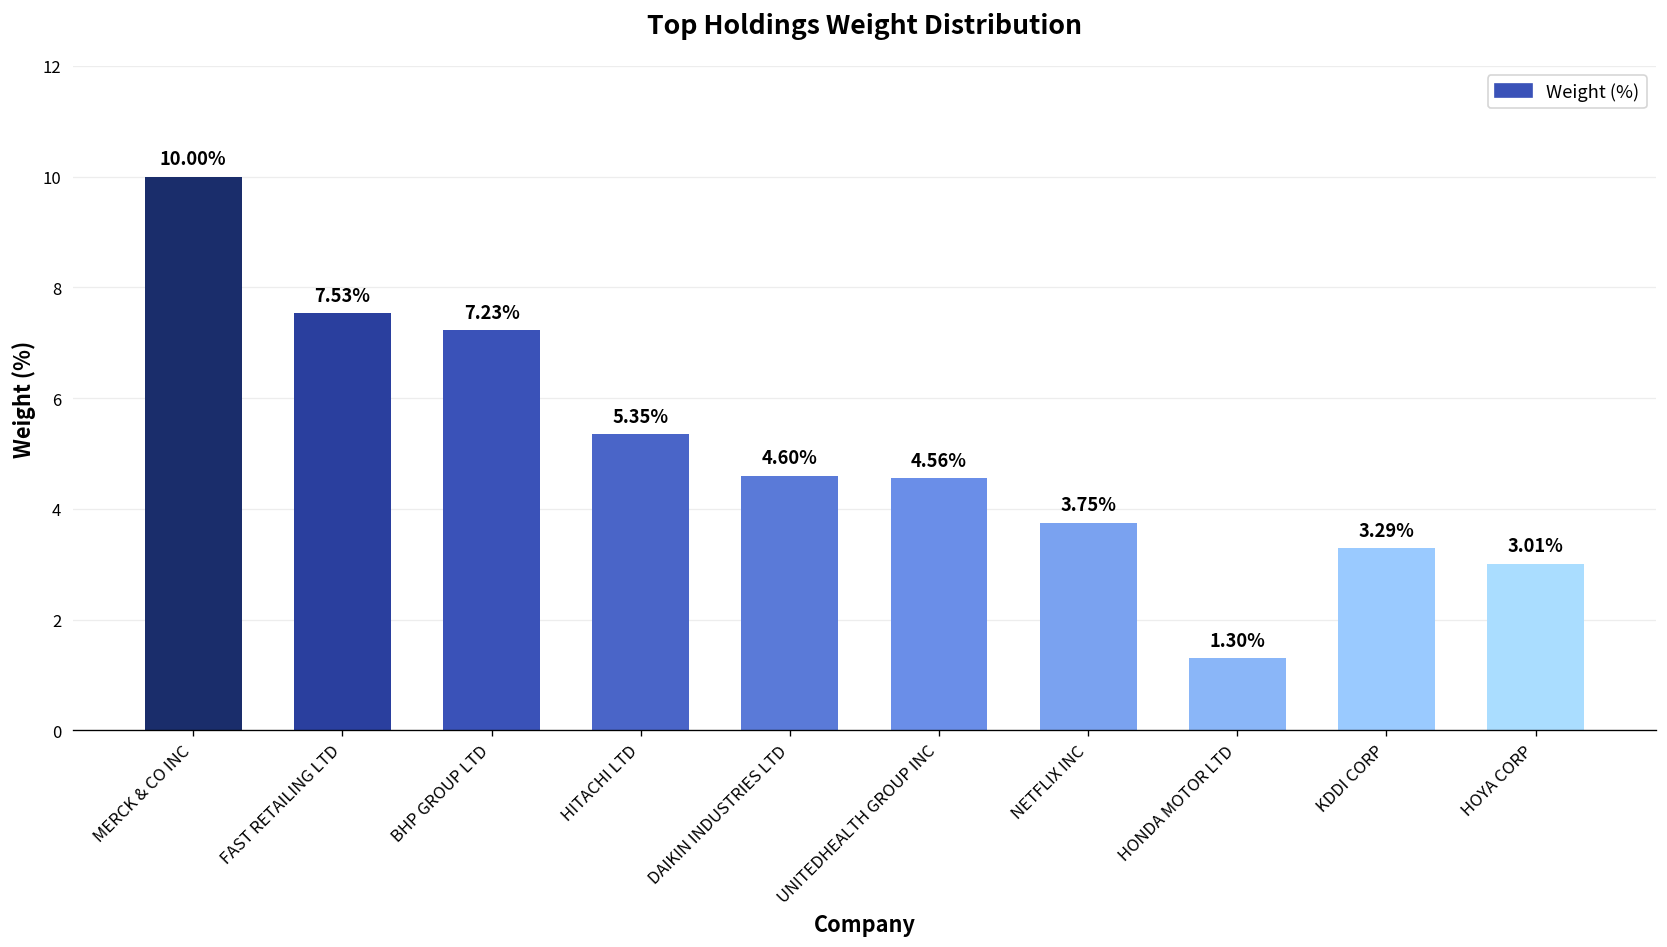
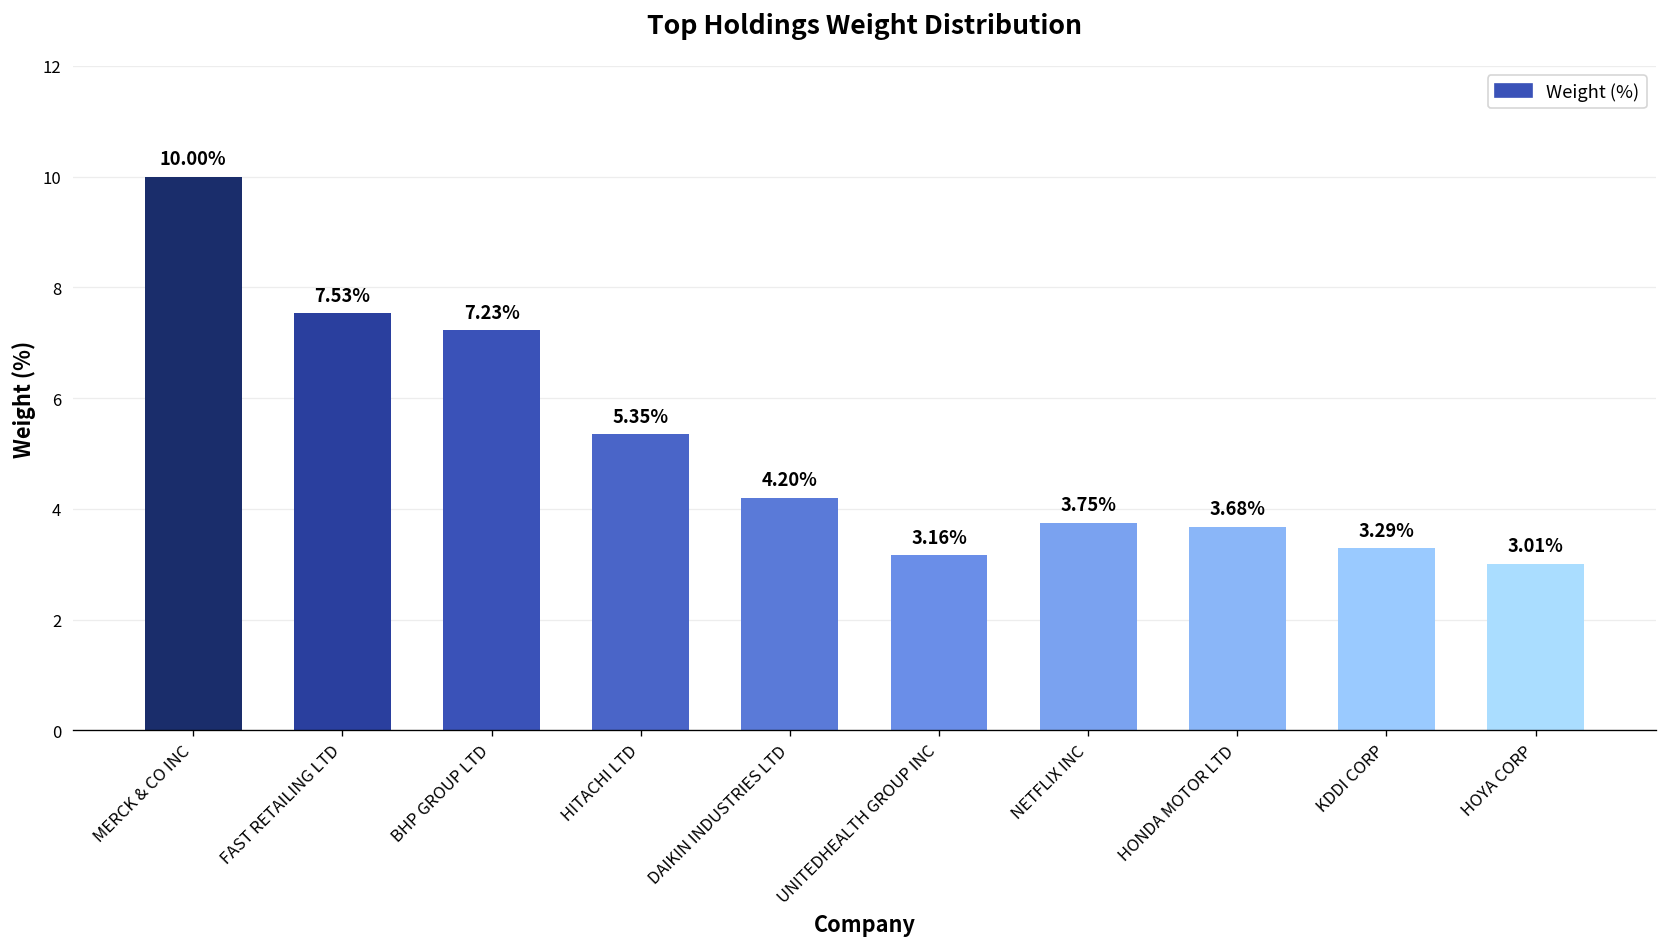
  {
    "MERCK & CO INC": "10.00%",
    "FAST RETAILING LTD": "7.53%",
    "BHP GROUP LTD": "7.23%",
    "HITACHI LTD": "5.35%",
-   "DAIKIN INDUSTRIES LTD": "4.60%",
-   "UNITEDHEALTH GROUP INC": "4.56%",
+   "DAIKIN INDUSTRIES LTD": "4.20%",
+   "UNITEDHEALTH GROUP INC": "3.16%",
    "NETFLIX INC": "3.75%",
-   "HONDA MOTOR LTD": "1.30%",
+   "HONDA MOTOR LTD": "3.68%",
    "KDDI CORP": "3.29%",
    "HOYA CORP": "3.01%"
  }
